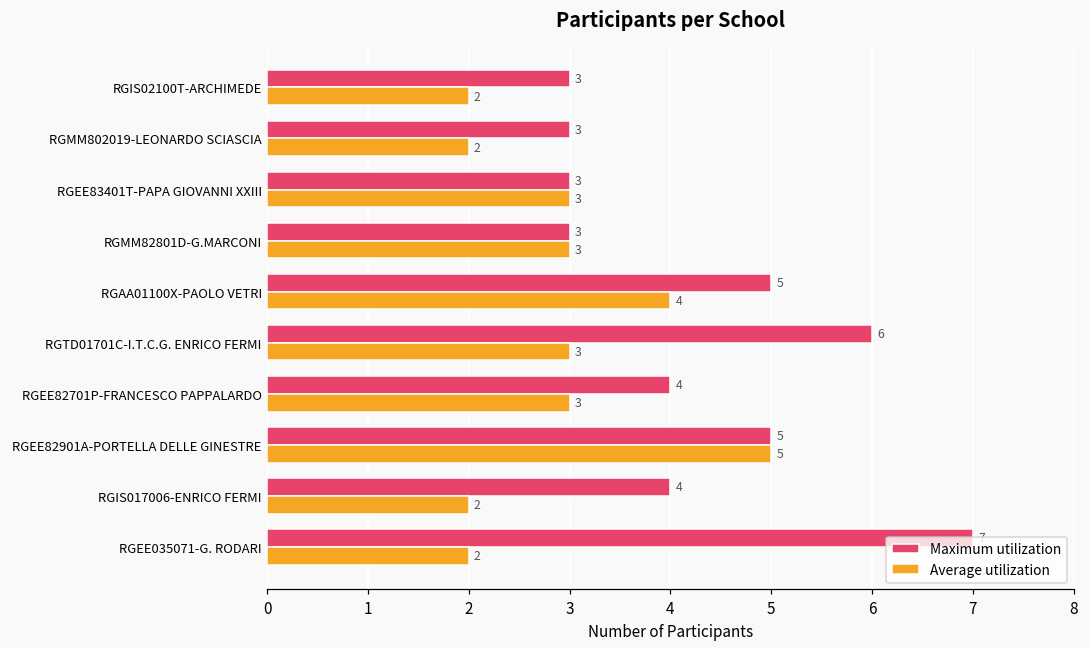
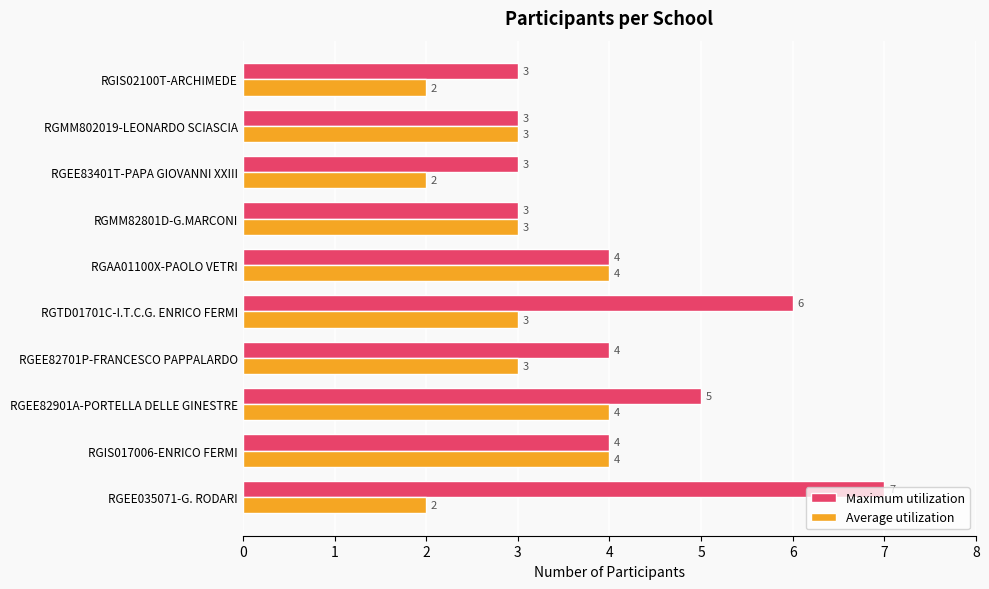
  {
    "Maximum utilization": {
      "RGIS02100T-ARCHIMEDE": 3,
      "RGMM802019-LEONARDO SCIASCIA": 3,
      "RGEE83401T-PAPA GIOVANNI XXIII": 3,
      "RGMM82801D-G.MARCONI": 3,
-     "RGAA01100X-PAOLO VETRI": 5,
+     "RGAA01100X-PAOLO VETRI": 4,
      "RGTD01701C-I.T.C.G. ENRICO FERMI": 6,
      "RGEE82701P-FRANCESCO PAPPALARDO": 4,
      "RGEE82901A-PORTELLA DELLE GINESTRE": 5,
      "RGIS017006-ENRICO FERMI": 4
    },
    "Average utilization": {
      "RGIS02100T-ARCHIMEDE": 2,
-     "RGMM802019-LEONARDO SCIASCIA": 2,
-     "RGEE83401T-PAPA GIOVANNI XXIII": 3,
+     "RGMM802019-LEONARDO SCIASCIA": 3,
+     "RGEE83401T-PAPA GIOVANNI XXIII": 2,
      "RGMM82801D-G.MARCONI": 3,
      "RGAA01100X-PAOLO VETRI": 4,
      "RGTD01701C-I.T.C.G. ENRICO FERMI": 3,
      "RGEE82701P-FRANCESCO PAPPALARDO": 3,
-     "RGEE82901A-PORTELLA DELLE GINESTRE": 5,
-     "RGIS017006-ENRICO FERMI": 2,
+     "RGEE82901A-PORTELLA DELLE GINESTRE": 4,
+     "RGIS017006-ENRICO FERMI": 4,
      "RGEE035071-G. RODARI": 2
    }
  }
